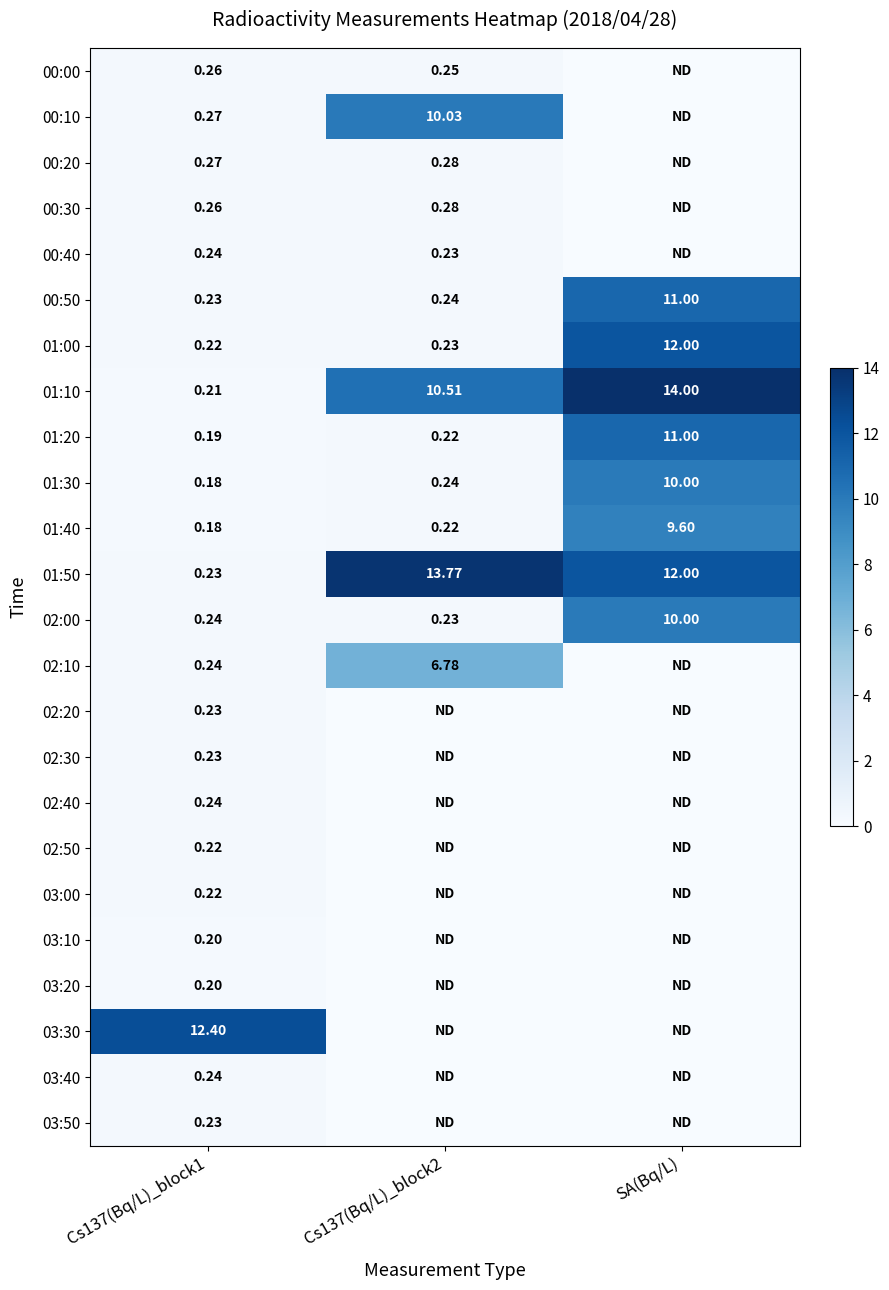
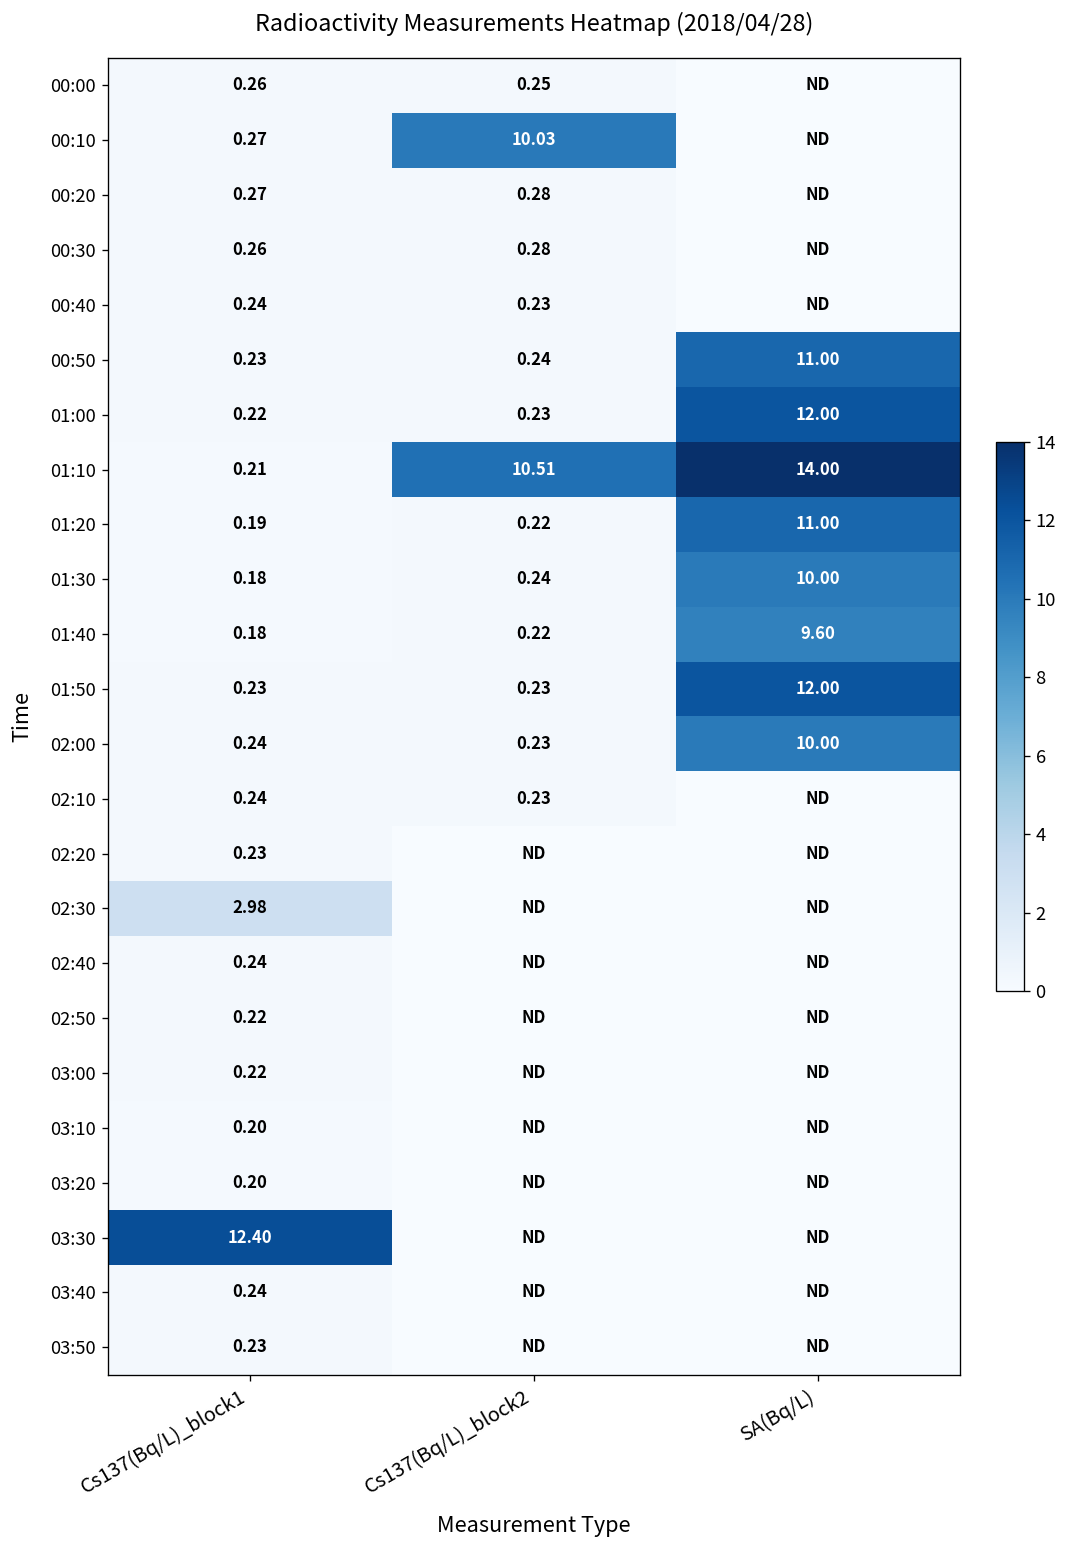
  {
    "00:00": {
      "Cs137(Bq/L)_block1": 0.26,
      "Cs137(Bq/L)_block2": 0.25
    },
    "00:10": {
      "Cs137(Bq/L)_block1": 0.27,
      "Cs137(Bq/L)_block2": 10.03
    },
    "00:20": {
      "Cs137(Bq/L)_block1": 0.27,
      "Cs137(Bq/L)_block2": 0.28
    },
    "00:30": {
      "Cs137(Bq/L)_block1": 0.26,
      "Cs137(Bq/L)_block2": 0.28
    },
    "00:40": {
      "Cs137(Bq/L)_block1": 0.24,
      "Cs137(Bq/L)_block2": 0.23
    },
    "00:50": {
      "Cs137(Bq/L)_block1": 0.23,
      "Cs137(Bq/L)_block2": 0.24,
      "SA(Bq/L)": 11.00
    },
    "01:00": {
      "Cs137(Bq/L)_block1": 0.22,
      "Cs137(Bq/L)_block2": 0.23,
      "SA(Bq/L)": 12.00
    },
    "01:10": {
      "Cs137(Bq/L)_block1": 0.21,
      "Cs137(Bq/L)_block2": 10.51,
      "SA(Bq/L)": 14.00
    },
    "01:20": {
      "Cs137(Bq/L)_block1": 0.19,
      "Cs137(Bq/L)_block2": 0.22,
      "SA(Bq/L)": 11.00
    },
    "01:30": {
      "Cs137(Bq/L)_block1": 0.18,
      "Cs137(Bq/L)_block2": 0.24,
      "SA(Bq/L)": 10.00
    },
    "01:40": {
      "Cs137(Bq/L)_block1": 0.18,
      "Cs137(Bq/L)_block2": 0.22,
      "SA(Bq/L)": 9.60
    },
    "01:50": {
      "Cs137(Bq/L)_block1": 0.23,
-     "Cs137(Bq/L)_block2": 13.77,
+     "Cs137(Bq/L)_block2": 0.23,
      "SA(Bq/L)": 12.00
    },
    "02:00": {
      "Cs137(Bq/L)_block1": 0.24,
      "Cs137(Bq/L)_block2": 0.23,
      "SA(Bq/L)": 10.00
    },
    "02:10": {
      "Cs137(Bq/L)_block1": 0.24,
-     "Cs137(Bq/L)_block2": 6.78
+     "Cs137(Bq/L)_block2": 0.23
    },
    "02:20": {
      "Cs137(Bq/L)_block1": 0.23
    },
    "02:30": {
-     "Cs137(Bq/L)_block1": 0.23
+     "Cs137(Bq/L)_block1": 2.98
    },
    "02:40": {
      "Cs137(Bq/L)_block1": 0.24
    },
    "02:50": {
      "Cs137(Bq/L)_block1": 0.22
    },
    "03:00": {
      "Cs137(Bq/L)_block1": 0.22
    },
    "03:10": {
      "Cs137(Bq/L)_block1": 0.20
    },
    "03:20": {
      "Cs137(Bq/L)_block1": 0.20
    },
    "03:30": {
      "Cs137(Bq/L)_block1": 12.40
    },
    "03:40": {
      "Cs137(Bq/L)_block1": 0.24
    },
    "03:50": {
      "Cs137(Bq/L)_block1": 0.23
    }
  }
